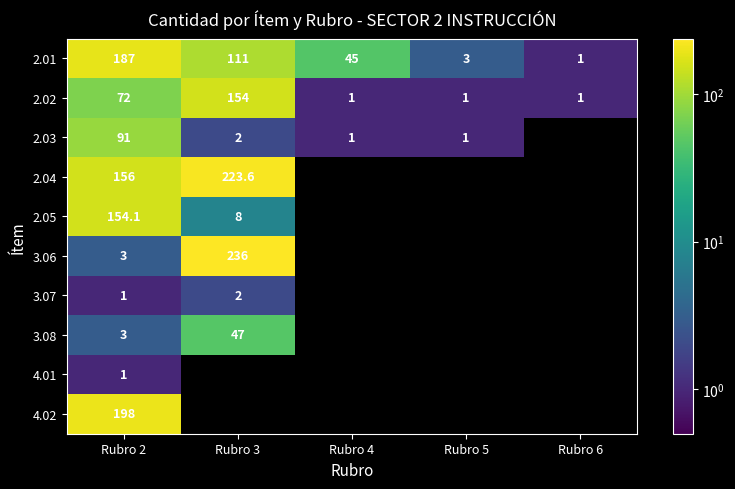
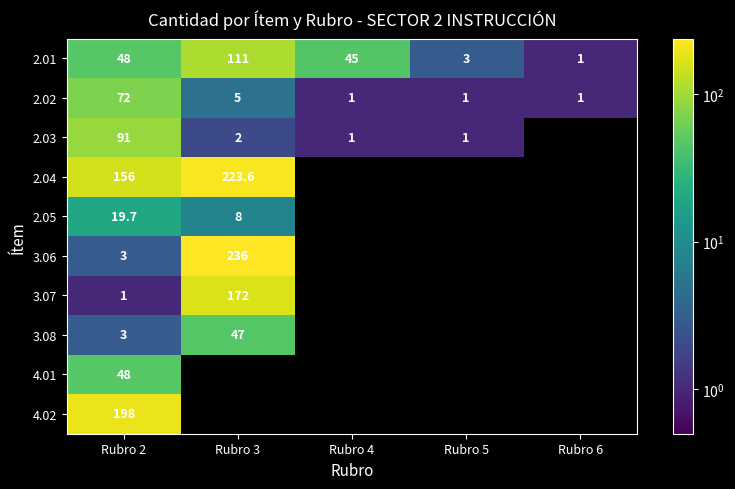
  {
    "2.01": {
-     "Rubro 2": 187,
+     "Rubro 2": 48,
      "Rubro 3": 111,
      "Rubro 4": 45,
      "Rubro 5": 3,
      "Rubro 6": 1
    },
    "2.02": {
      "Rubro 2": 72,
-     "Rubro 3": 154,
+     "Rubro 3": 5,
      "Rubro 4": 1,
      "Rubro 5": 1,
      "Rubro 6": 1
    },
    "2.03": {
      "Rubro 2": 91,
      "Rubro 3": 2,
      "Rubro 4": 1,
      "Rubro 5": 1
    },
    "2.04": {
      "Rubro 2": 156,
      "Rubro 3": 223.6
    },
    "2.05": {
-     "Rubro 2": 154.1,
+     "Rubro 2": 19.7,
      "Rubro 3": 8
    },
    "3.06": {
      "Rubro 2": 3,
      "Rubro 3": 236
    },
    "3.07": {
      "Rubro 2": 1,
-     "Rubro 3": 2
+     "Rubro 3": 172
    },
    "3.08": {
      "Rubro 2": 3,
      "Rubro 3": 47
    },
    "4.01": {
-     "Rubro 2": 1
+     "Rubro 2": 48
    },
    "4.02": {
      "Rubro 2": 198
    }
  }
